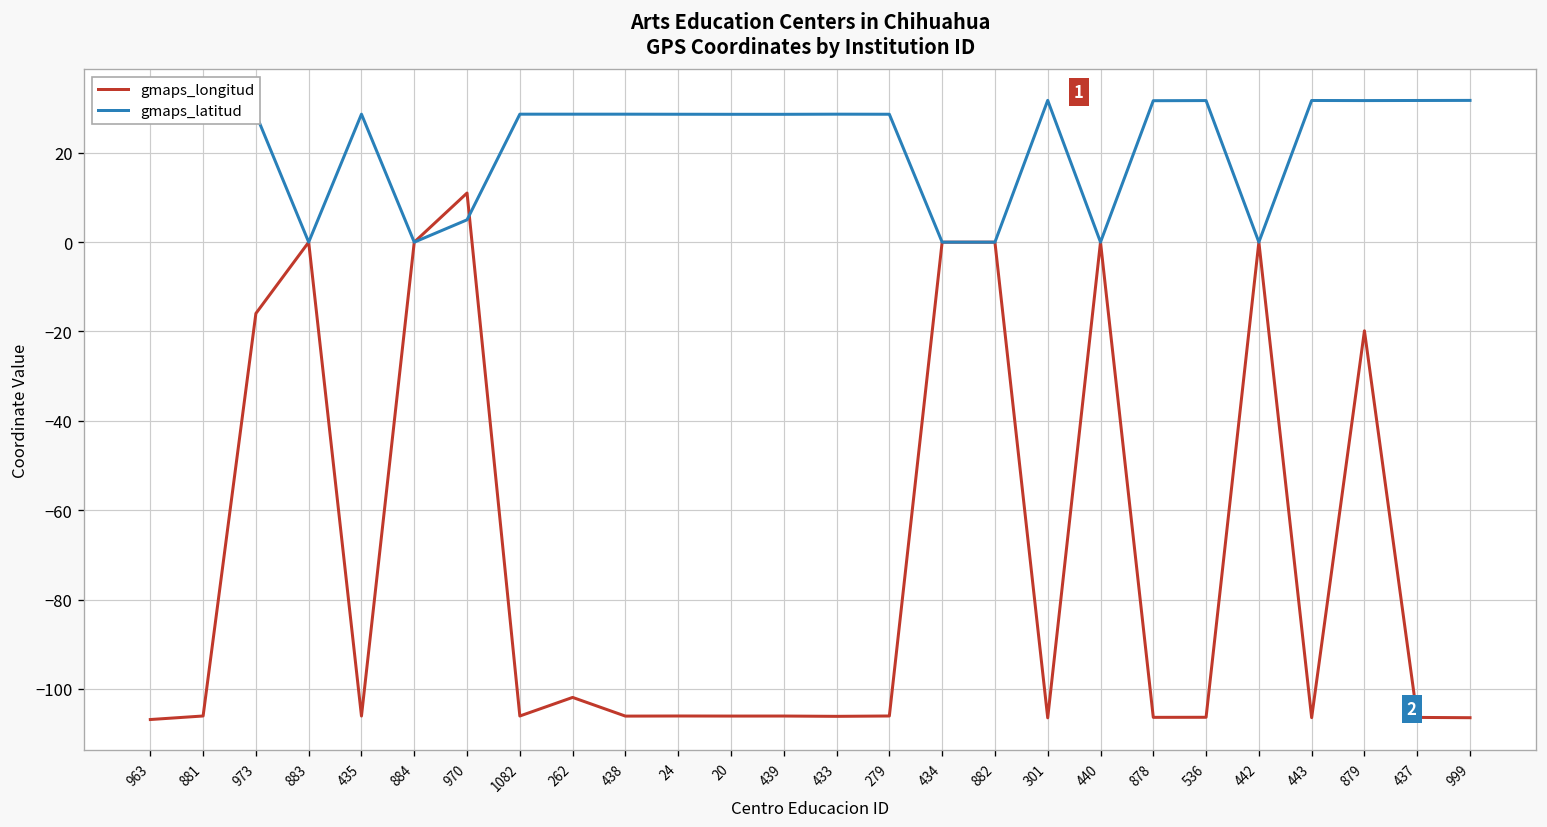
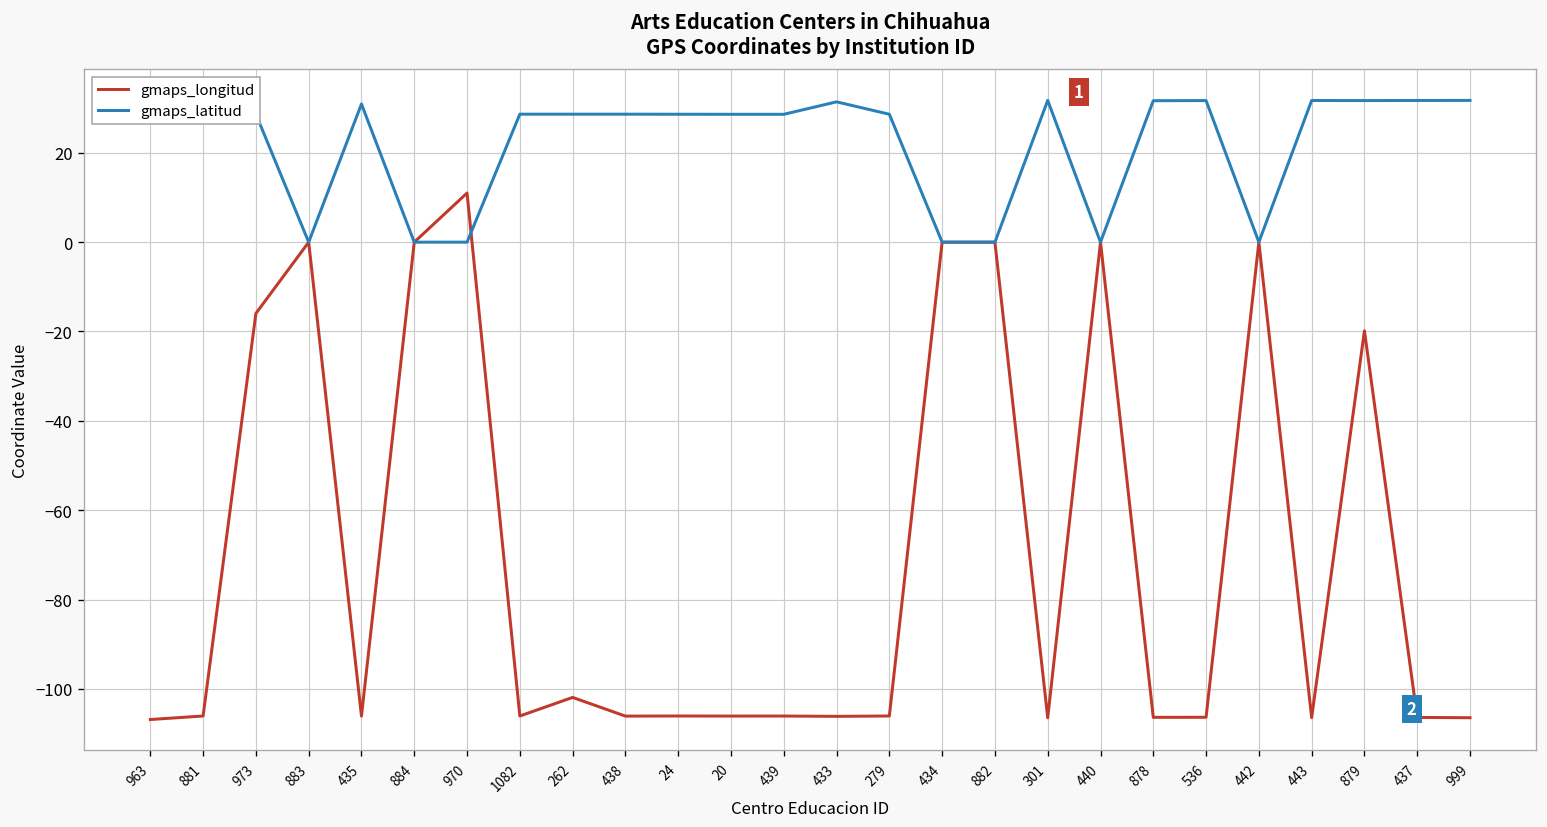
  {
    "gmaps_longitud": {
      "963": -107,
      "881": -106,
      "973": -16,
      "435": -106,
      "970": 11,
      "1082": -106,
      "262": -102,
      "438": -106,
      "24": -106,
      "20": -106,
      "439": -106,
      "433": -106,
      "279": -106,
      "301": -106,
      "878": -106,
      "536": -106,
      "443": -106,
      "879": -20,
      "999": -106
    },
    "gmaps_latitud": {
-     "435": 29,
-     "970": 5,
+     "435": 31,
+     "970": 0,
      "1082": 29,
      "262": 29,
      "438": 29,
      "24": 29,
      "20": 29,
      "439": 29,
-     "433": 29,
+     "433": 31,
      "279": 29,
      "878": 32,
      "536": 32,
      "443": 32,
      "879": 32,
      "437": 32,
      "999": 32
    }
  }
